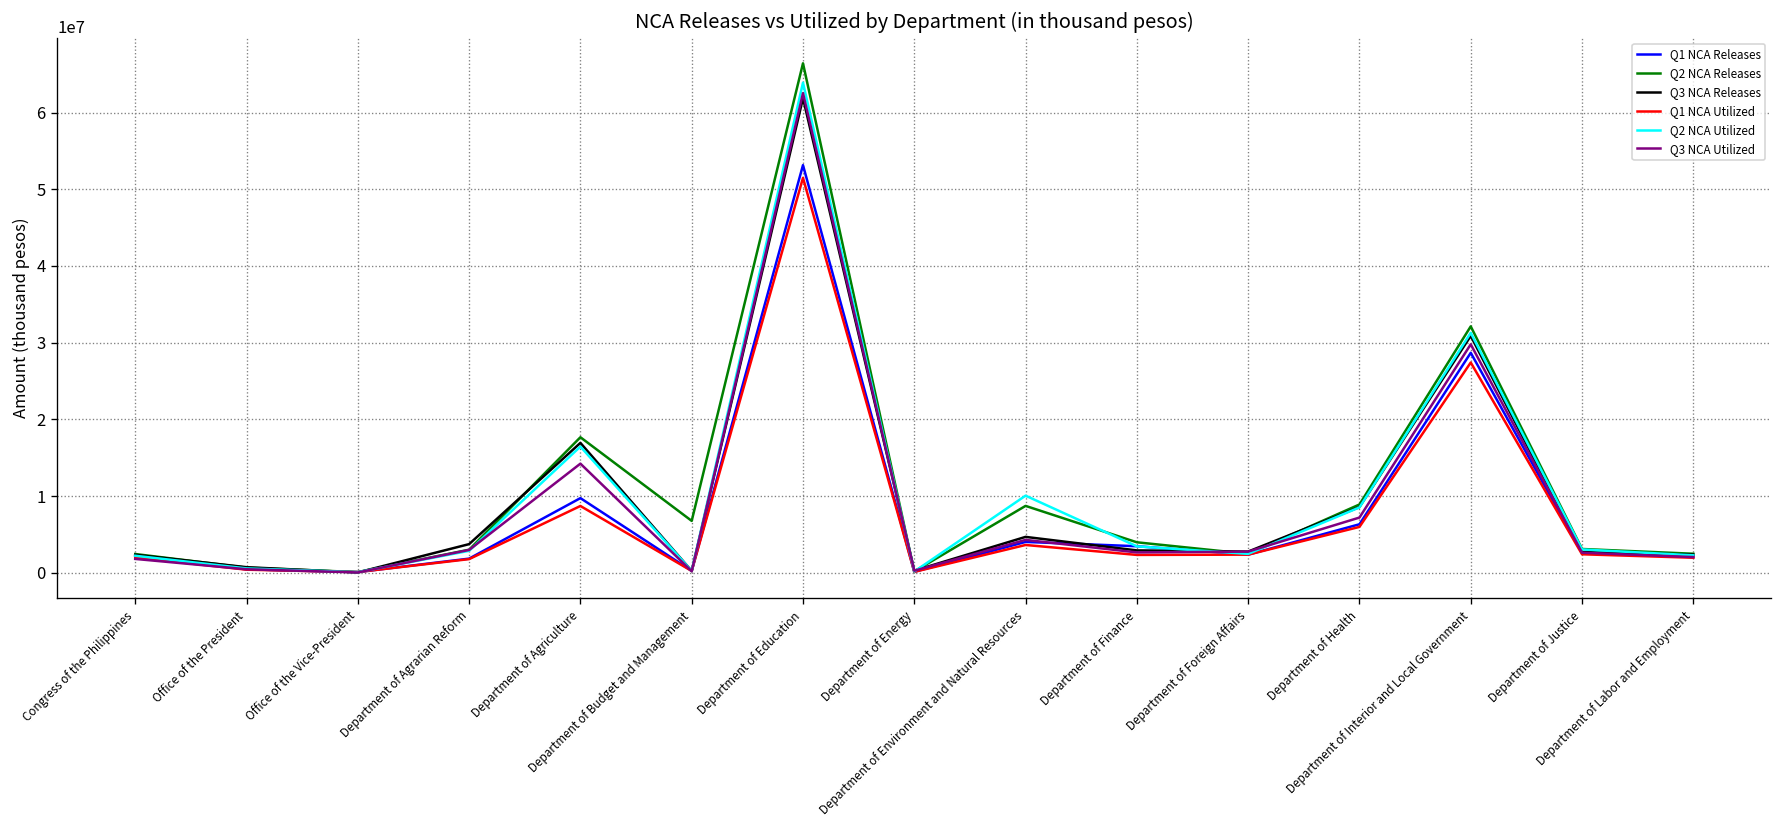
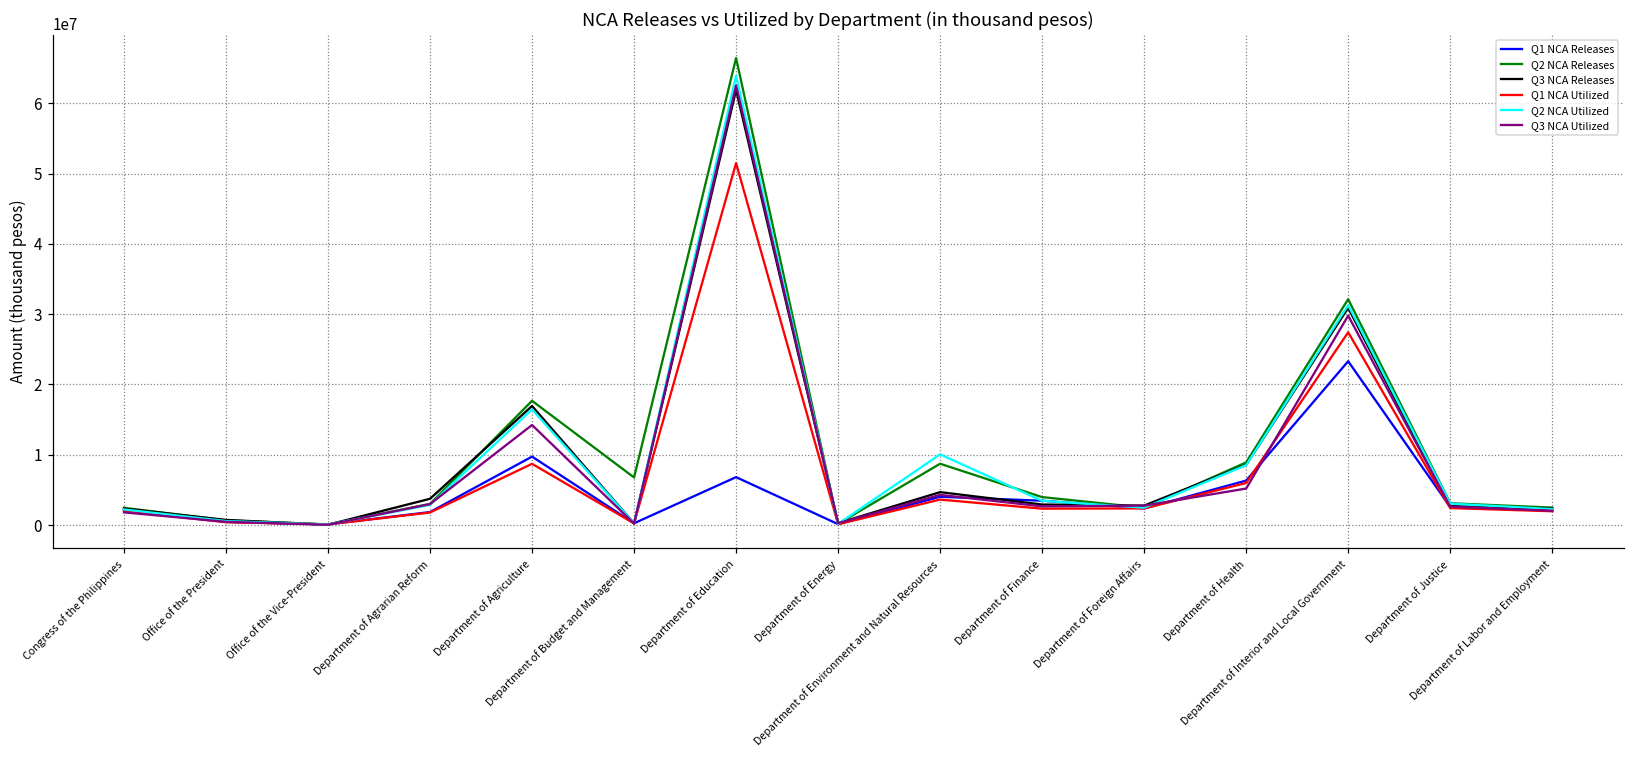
  {
    "Q1 NCA Releases": {
      "Department of Agriculture": 10000000,
-     "Department of Education": 53000000,
-     "Department of Interior and Local Government": 29000000
+     "Department of Education": 7000000,
+     "Department of Interior and Local Government": 23000000
    },
    "Q2 NCA Releases": {
      "Department of Agriculture": 18000000,
      "Department of Budget and Management": 7000000,
      "Department of Education": 66000000,
      "Department of Environment and Natural Resources": 9000000,
      "Department of Finance": 4000000,
      "Department of Interior and Local Government": 32000000
    },
    "Q3 NCA Releases": {
      "Department of Agrarian Reform": 4000000,
      "Department of Agriculture": 17000000,
      "Department of Education": 62000000
    },
    "Q1 NCA Utilized": {
      "Department of Agriculture": 9000000,
      "Department of Education": 51000000,
      "Department of Environment and Natural Resources": 4000000,
      "Department of Interior and Local Government": 27000000
    },
    "Q2 NCA Utilized": {
      "Department of Agriculture": 16000000,
      "Department of Education": 64000000,
      "Department of Environment and Natural Resources": 10000000
    },
    "Q3 NCA Utilized": {
      "Department of Agriculture": 14000000,
      "Department of Education": 63000000,
-     "Department of Health": 7000000,
+     "Department of Health": 5000000,
      "Department of Interior and Local Government": 30000000
    }
  }
